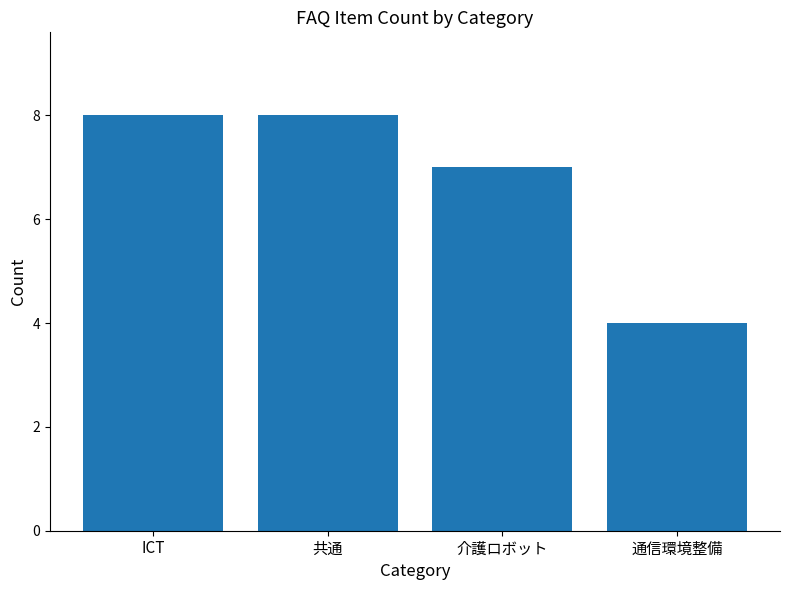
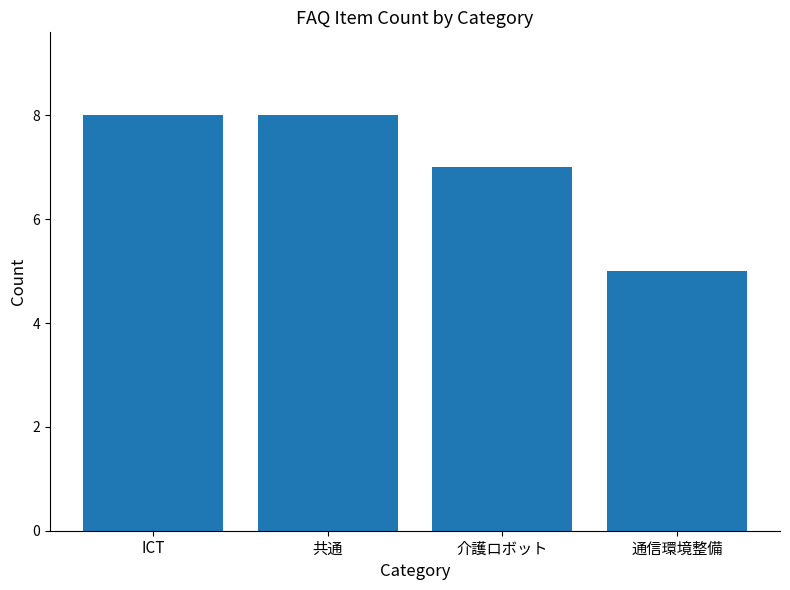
  {
    "ICT": 8,
    "共通": 8,
    "介護ロボット": 7,
-   "通信環境整備": 4
+   "通信環境整備": 5
  }
